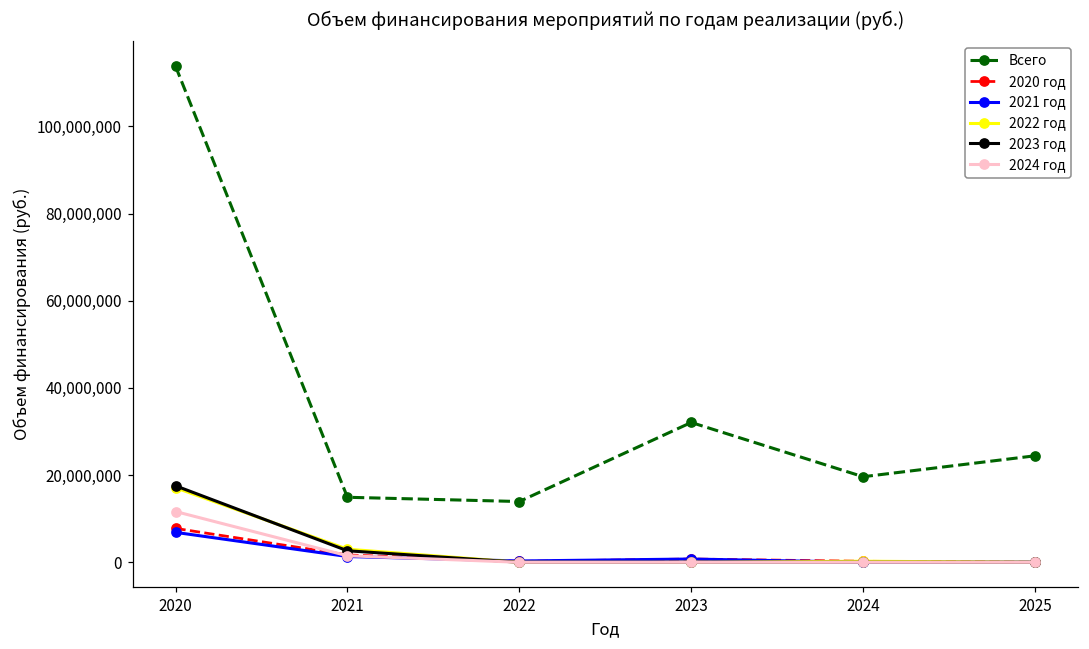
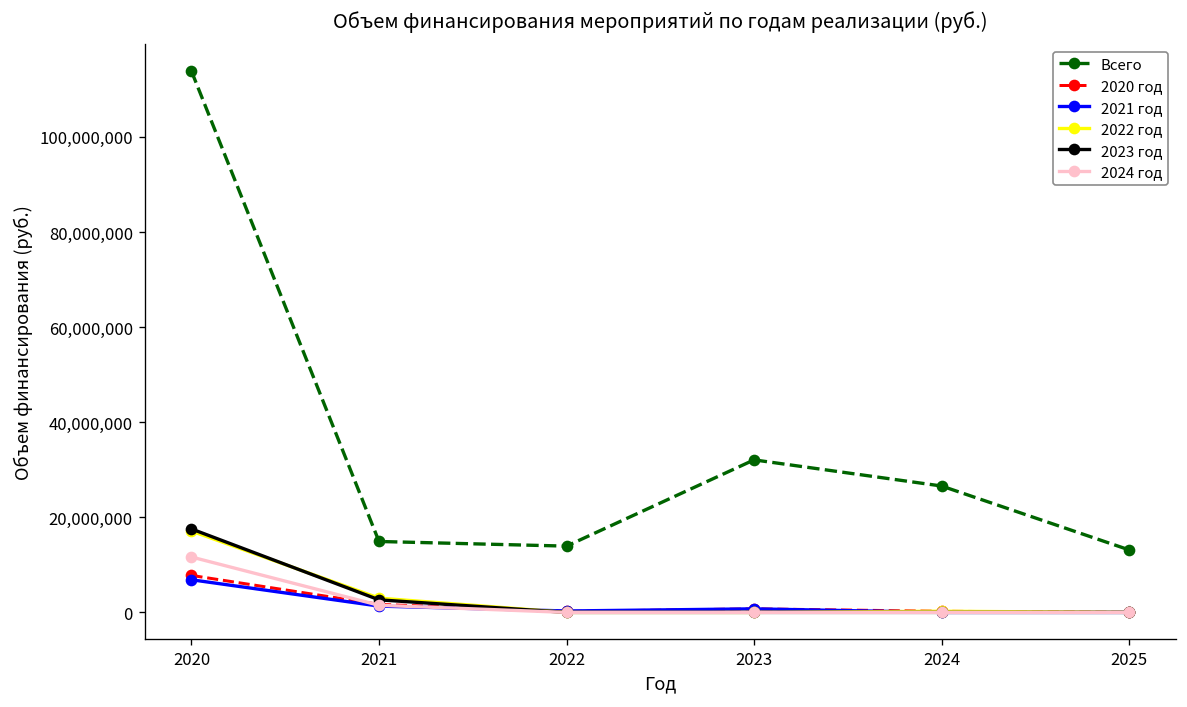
  {
    "Всего": {
      "2020": "114,000,000",
      "2021": "15,000,000",
      "2022": "14,000,000",
      "2023": "32,000,000",
-     "2024": "20,000,000",
-     "2025": "24,000,000"
+     "2024": "27,000,000",
+     "2025": "13,000,000"
    },
    "2020 год": {
      "2020": "8,000,000"
    },
    "2021 год": {
      "2020": "7,000,000"
    },
    "2024 год": {
      "2020": "12,000,000"
    }
  }
